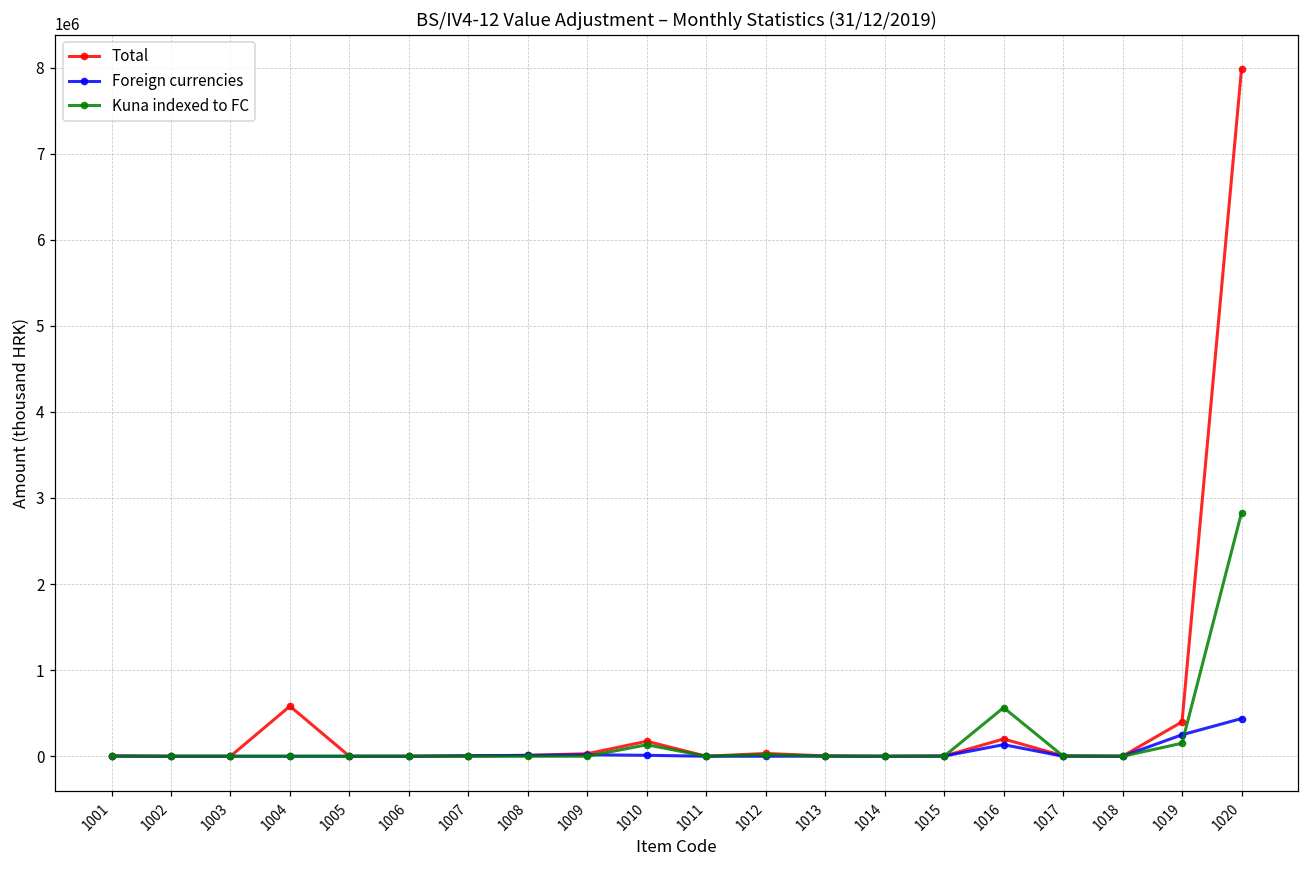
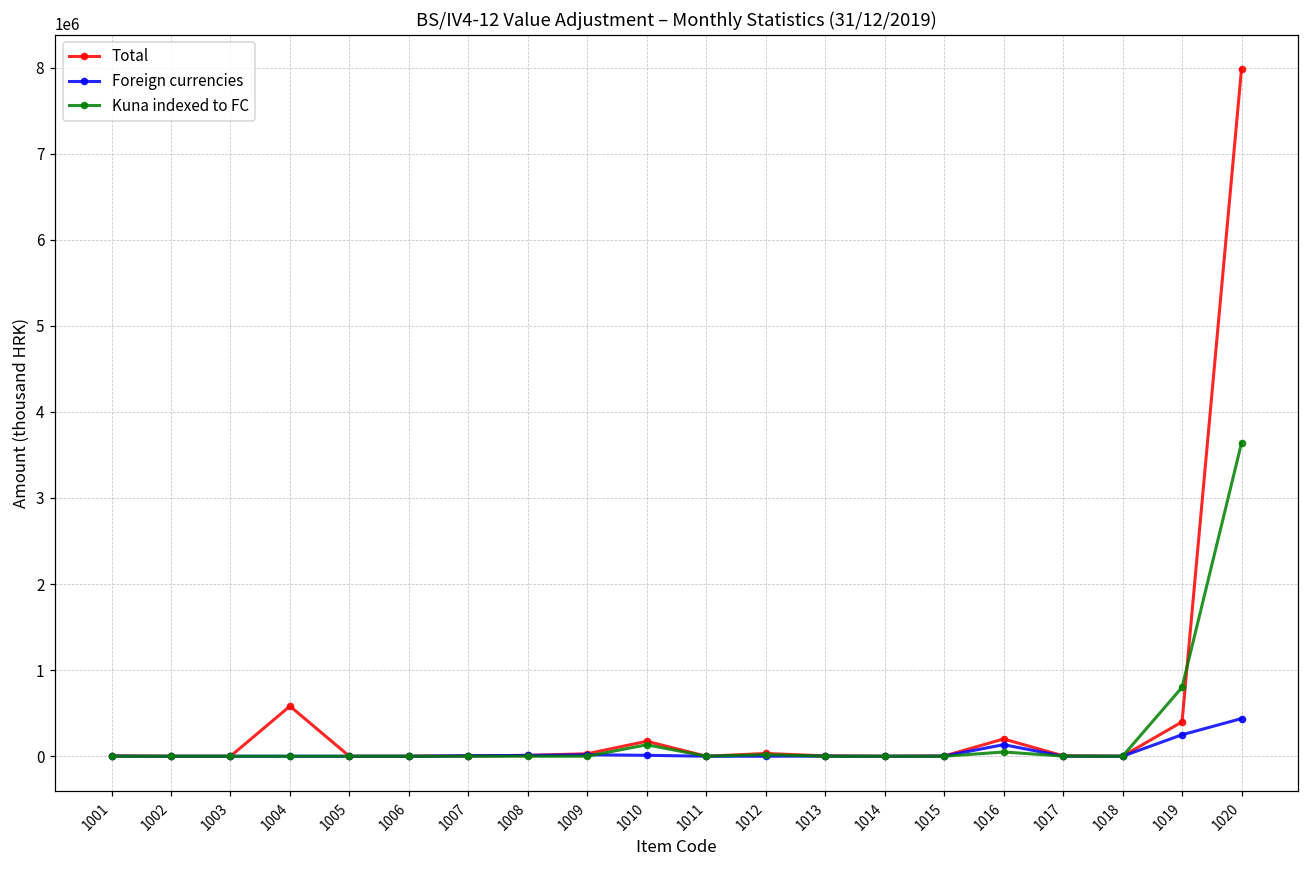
  {
    "Total": {
      "1004": 600000,
      "1010": 200000,
      "1016": 200000,
      "1019": 400000,
      "1020": 8000000
    },
    "Foreign currencies": {
      "1010": 0,
      "1016": 100000,
      "1019": 200000,
      "1020": 400000
    },
    "Kuna indexed to FC": {
      "1010": 100000,
-     "1016": 600000,
-     "1019": 200000,
-     "1020": 2800000
+     "1016": 0,
+     "1019": 800000,
+     "1020": 3600000
    }
  }
